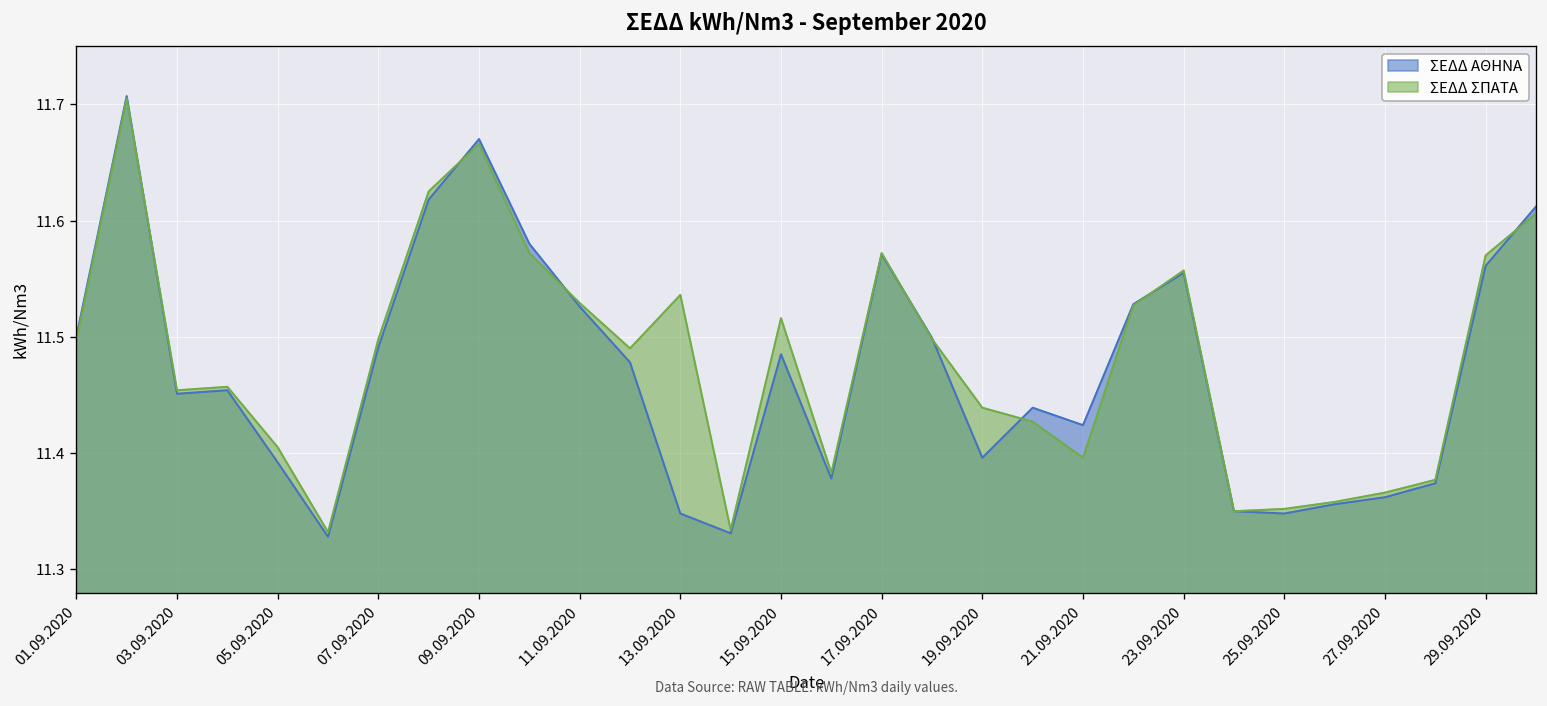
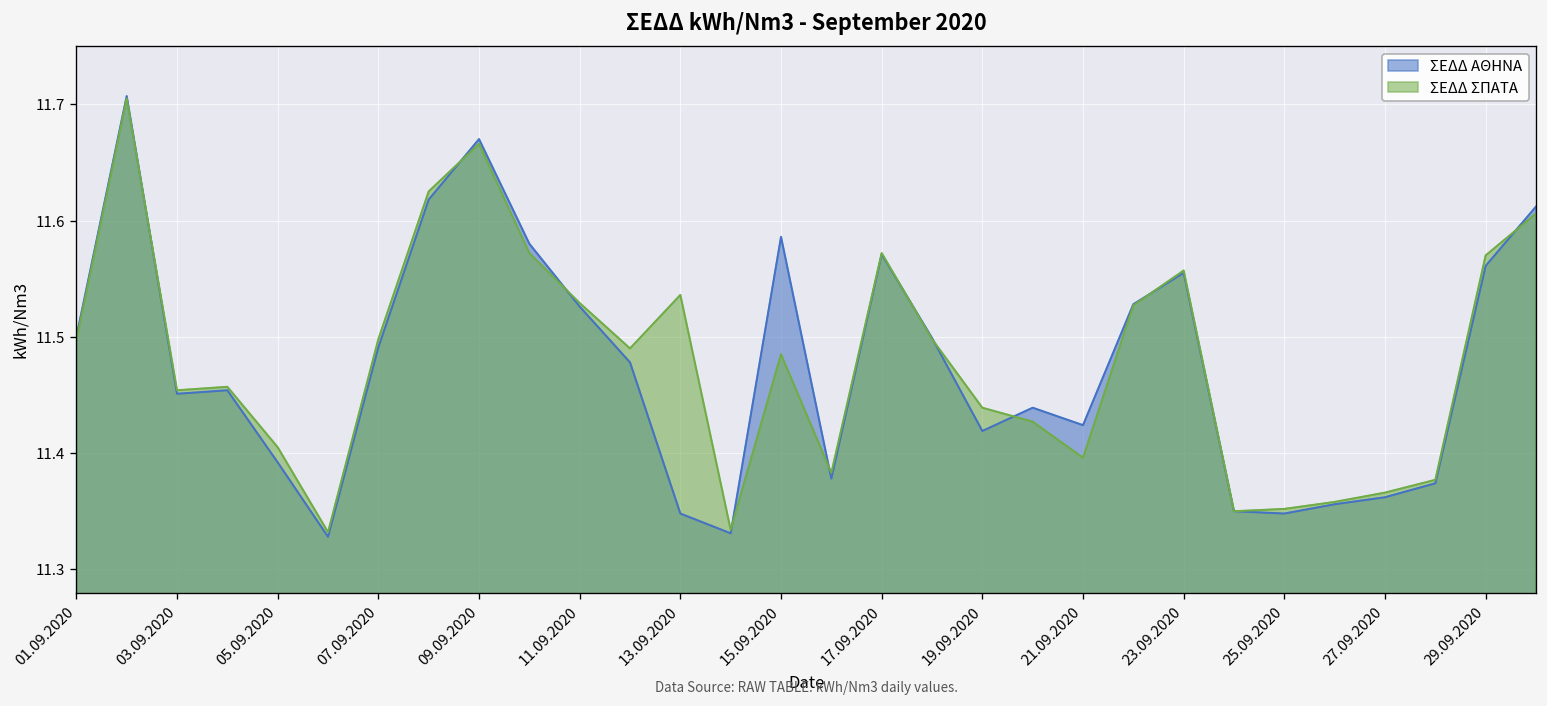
  {
    "ΣΕΔΔ ΑΘΗΝΑ": {
      "01.09.2020": 11.50,
      "03.09.2020": 11.45,
      "05.09.2020": 11.39,
      "07.09.2020": 11.49,
      "09.09.2020": 11.67,
      "11.09.2020": 11.53,
      "13.09.2020": 11.35,
-     "15.09.2020": 11.49,
-     "19.09.2020": 11.40,
+     "15.09.2020": 11.59,
+     "19.09.2020": 11.42,
      "21.09.2020": 11.42,
      "25.09.2020": 11.35,
      "27.09.2020": 11.36,
      "29.09.2020": 11.56
    },
    "ΣΕΔΔ ΣΠΑΤΑ": {
      "01.09.2020": 11.50,
      "03.09.2020": 11.45,
      "05.09.2020": 11.41,
      "07.09.2020": 11.50,
      "09.09.2020": 11.67,
      "11.09.2020": 11.53,
      "13.09.2020": 11.54,
-     "15.09.2020": 11.52,
+     "15.09.2020": 11.49,
      "19.09.2020": 11.44,
      "21.09.2020": 11.40,
      "25.09.2020": 11.35,
      "27.09.2020": 11.37,
      "29.09.2020": 11.57
    }
  }
